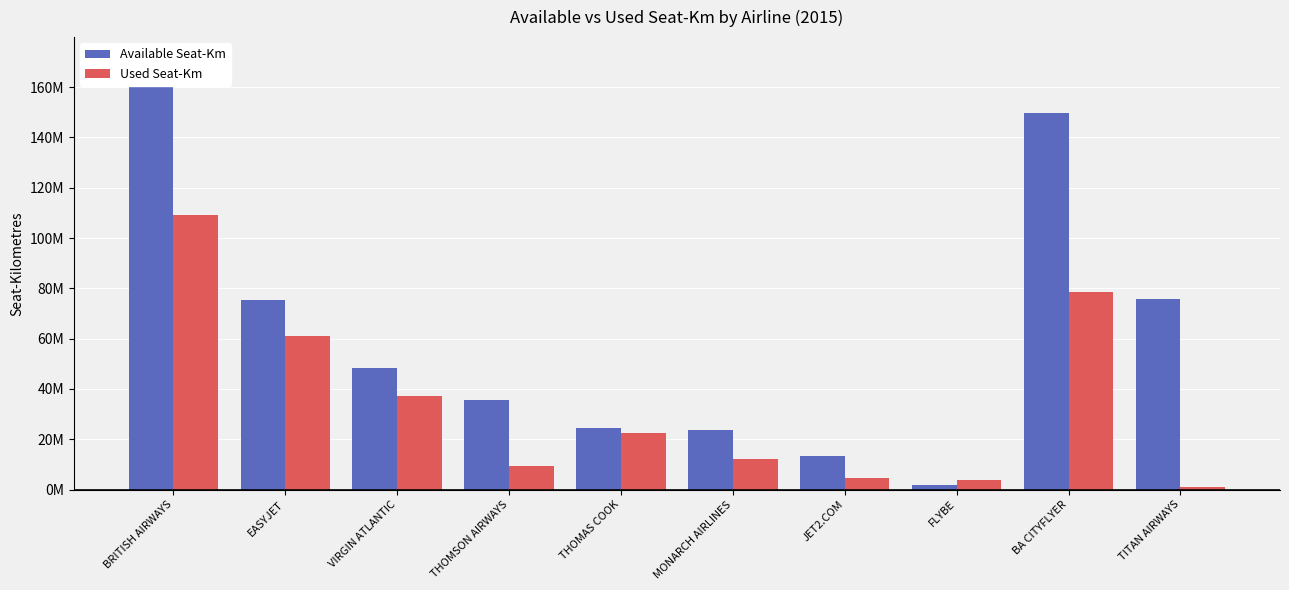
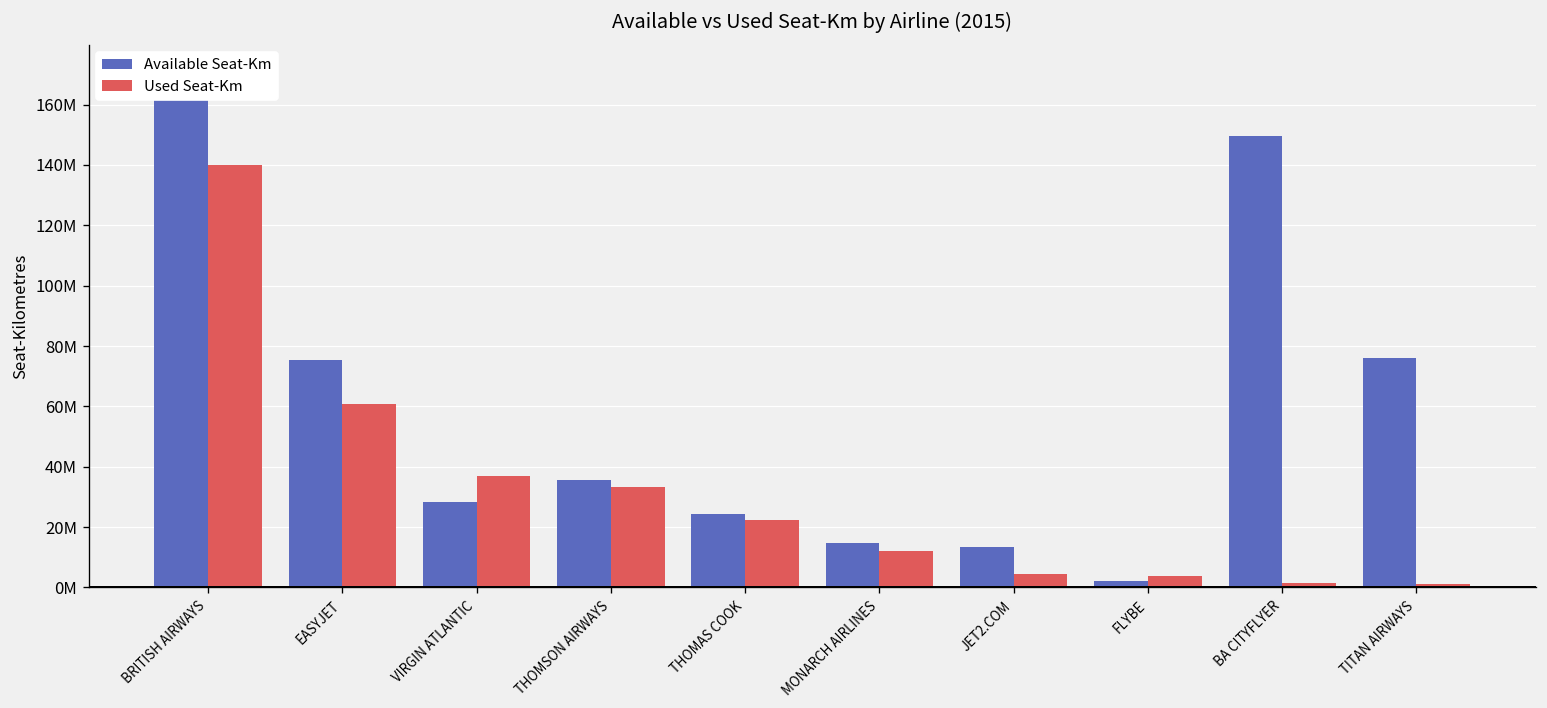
  {
    "Available Seat-Km": {
      "EASYJET": 75000000,
-     "VIRGIN ATLANTIC": 48000000,
+     "VIRGIN ATLANTIC": 28000000,
      "THOMSON AIRWAYS": 36000000,
      "THOMAS COOK": 24000000,
-     "MONARCH AIRLINES": 23000000,
+     "MONARCH AIRLINES": 15000000,
      "JET2.COM": 13000000,
      "FLYBE": 2000000,
      "BA CITYFLYER": 150000000,
      "TITAN AIRWAYS": 76000000
    },
    "Used Seat-Km": {
-     "BRITISH AIRWAYS": 109000000,
+     "BRITISH AIRWAYS": 140000000,
      "EASYJET": 61000000,
      "VIRGIN ATLANTIC": 37000000,
-     "THOMSON AIRWAYS": 9000000,
+     "THOMSON AIRWAYS": 33000000,
      "THOMAS COOK": 22000000,
      "MONARCH AIRLINES": 12000000,
      "JET2.COM": 4000000,
      "FLYBE": 4000000,
-     "BA CITYFLYER": 78000000,
+     "BA CITYFLYER": 1000000,
      "TITAN AIRWAYS": 1000000
    }
  }
